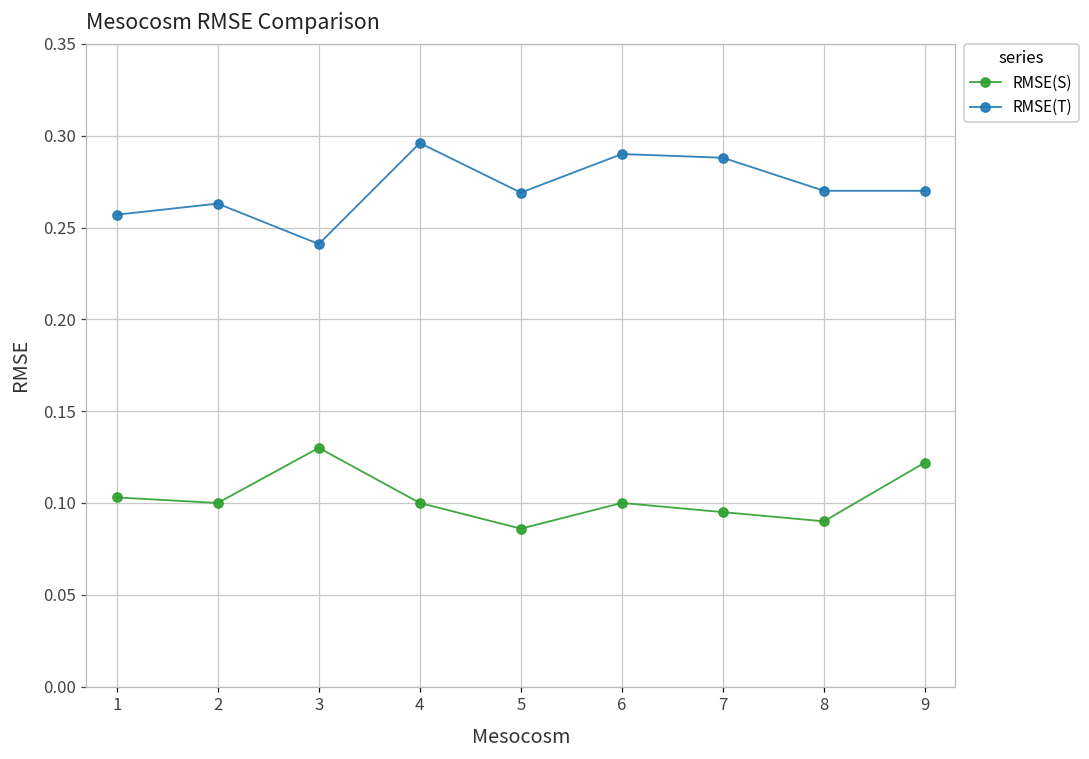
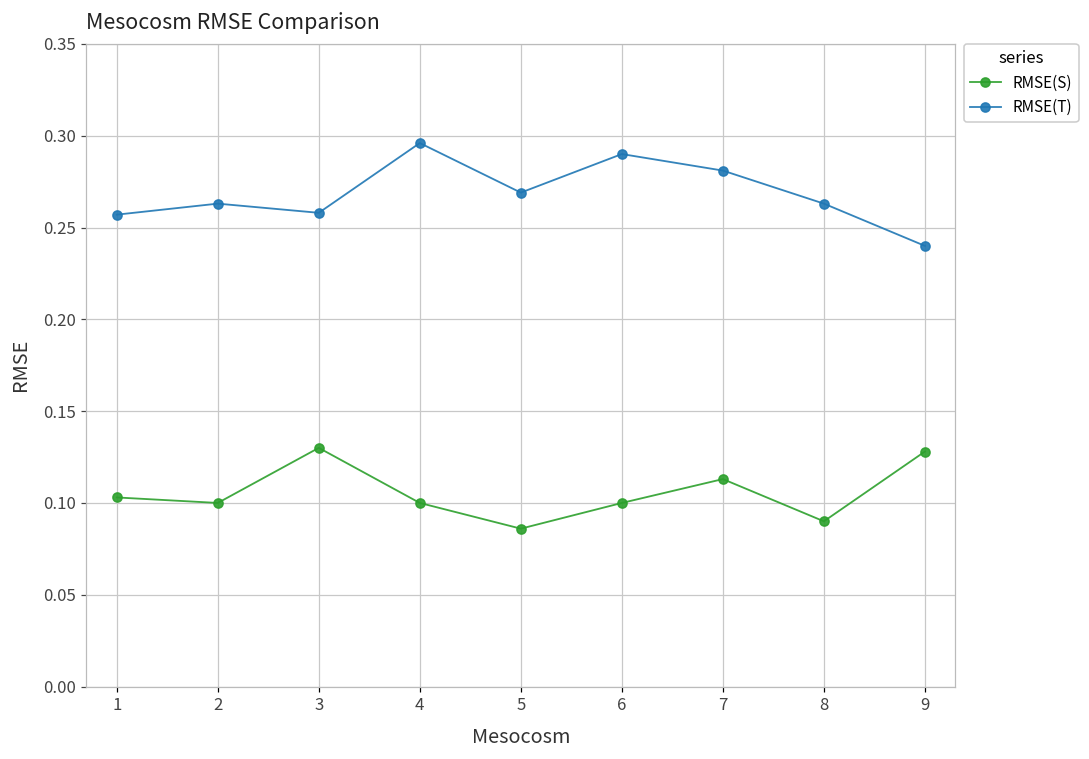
  {
    "RMSE(S)": {
      "1": 0.103,
      "2": 0.100,
      "3": 0.130,
      "4": 0.100,
      "5": 0.086,
      "6": 0.100,
-     "7": 0.095,
+     "7": 0.113,
      "8": 0.090,
-     "9": 0.122
+     "9": 0.128
    },
    "RMSE(T)": {
      "1": 0.257,
      "2": 0.263,
-     "3": 0.241,
+     "3": 0.258,
      "4": 0.296,
      "5": 0.269,
      "6": 0.290,
-     "7": 0.288,
-     "8": 0.270,
-     "9": 0.27
+     "7": 0.281,
+     "8": 0.263,
+     "9": 0.24
    }
  }
